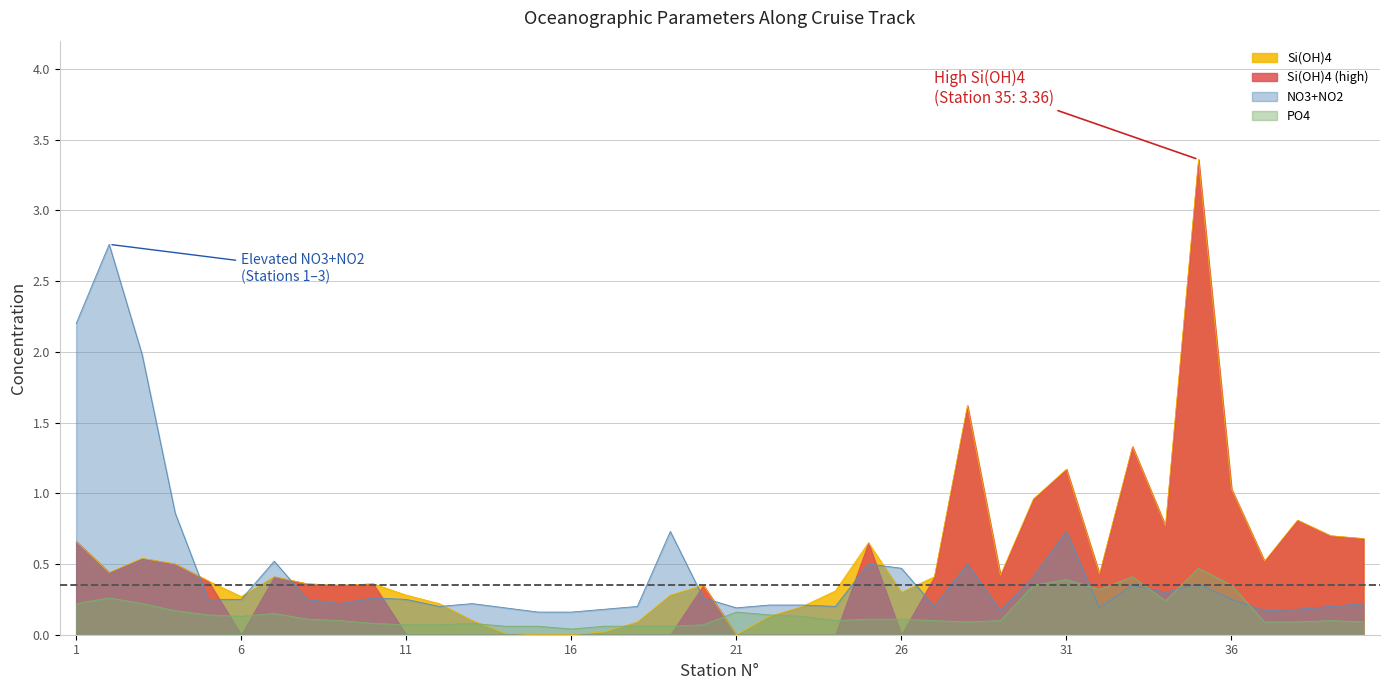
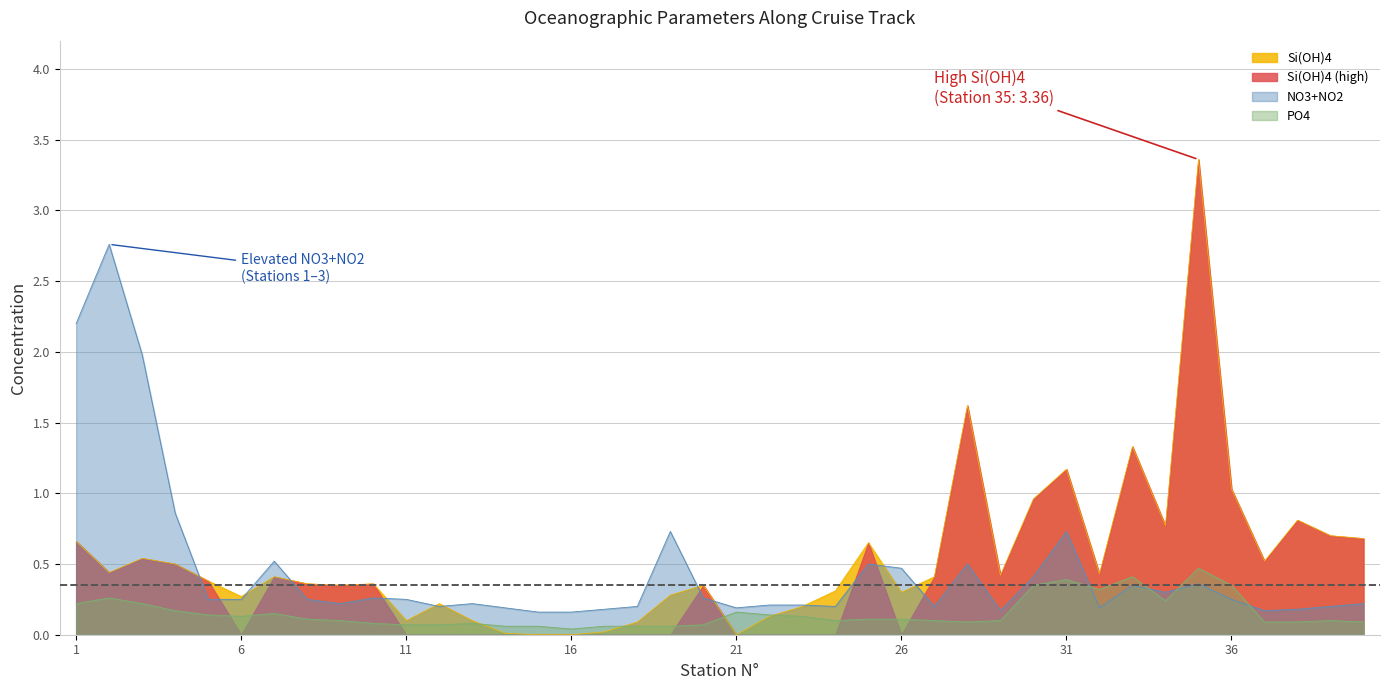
  {
    "Si(OH)4": {
      "6": 0.27,
-     "11": 0.28,
+     "11": 0.10,
      "26": 0.30
    },
    "Si(OH)4 (high)": {
      "6": 0.00,
      "11": 0.00,
      "26": 0.00
    }
  }
